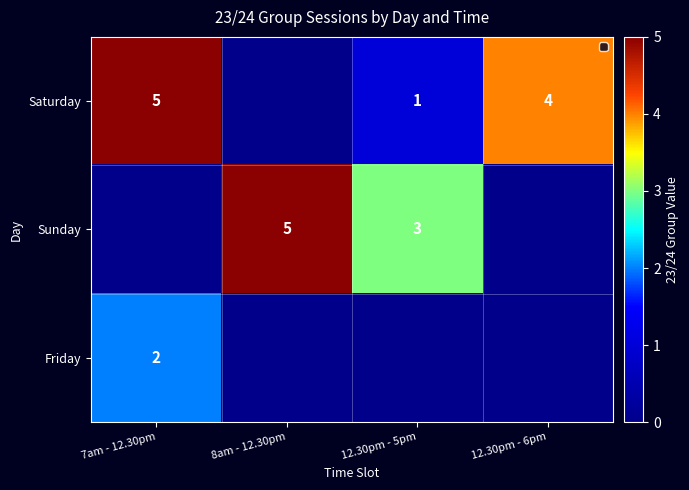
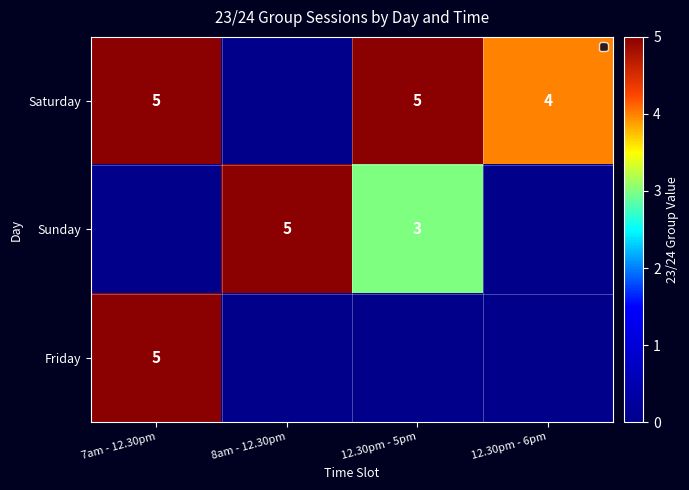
  {
    "Saturday": {
      "7am - 12.30pm": 5,
-     "12.30pm - 5pm": 1,
+     "12.30pm - 5pm": 5,
      "12.30pm - 6pm": 4
    },
    "Sunday": {
      "8am - 12.30pm": 5,
      "12.30pm - 5pm": 3
    },
    "Friday": {
-     "7am - 12.30pm": 2
+     "7am - 12.30pm": 5
    }
  }
